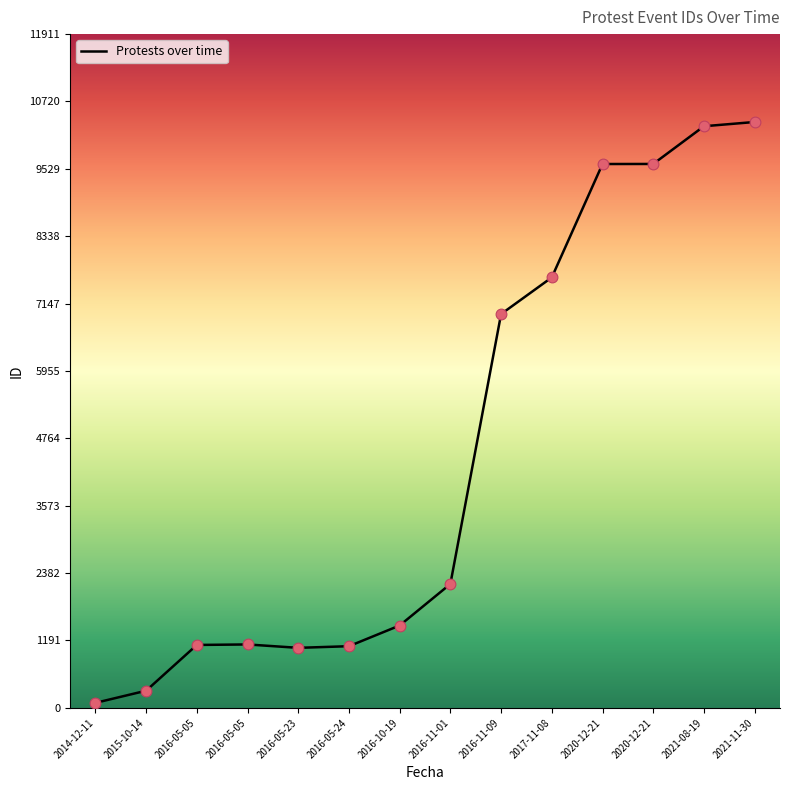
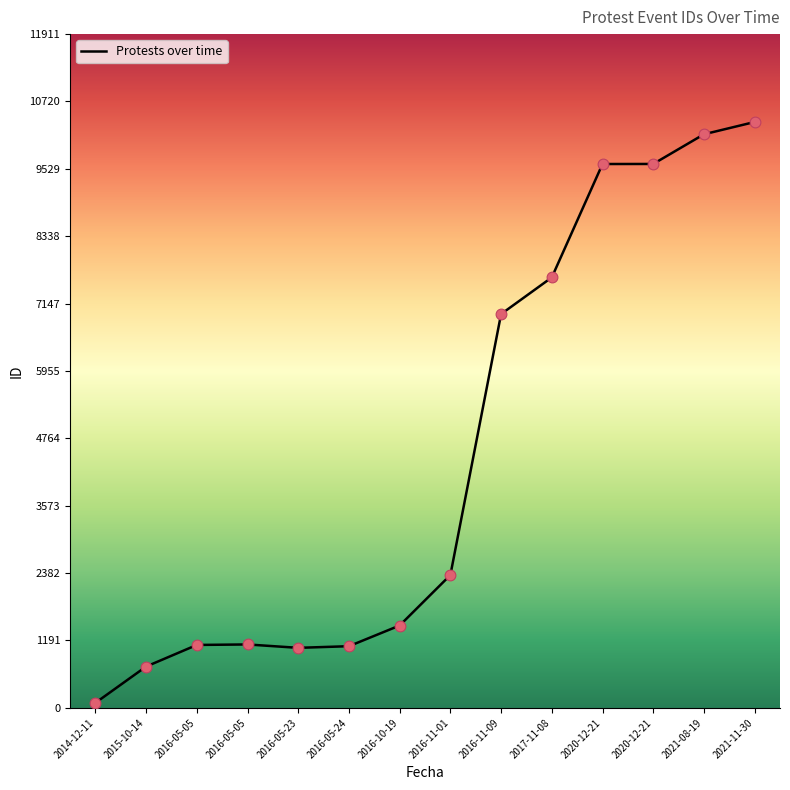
  {
    "2014-12-11": 100,
-   "2015-10-14": 300,
+   "2015-10-14": 700,
    "2016-05-23": 1100,
    "2016-05-24": 1100,
    "2016-10-19": 1500,
-   "2016-11-01": 2200,
+   "2016-11-01": 2300,
    "2016-11-09": 7000,
    "2017-11-08": 7600,
-   "2021-08-19": 10300,
+   "2021-08-19": 10100,
    "2021-11-30": 10400
  }
